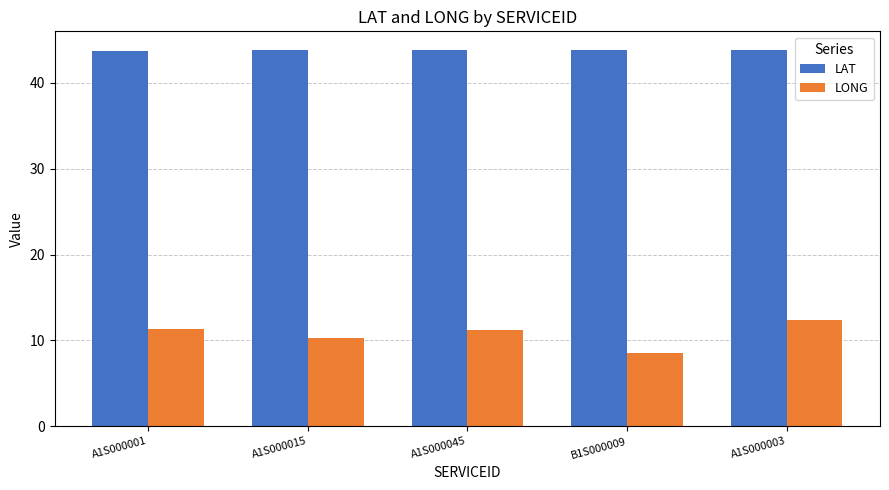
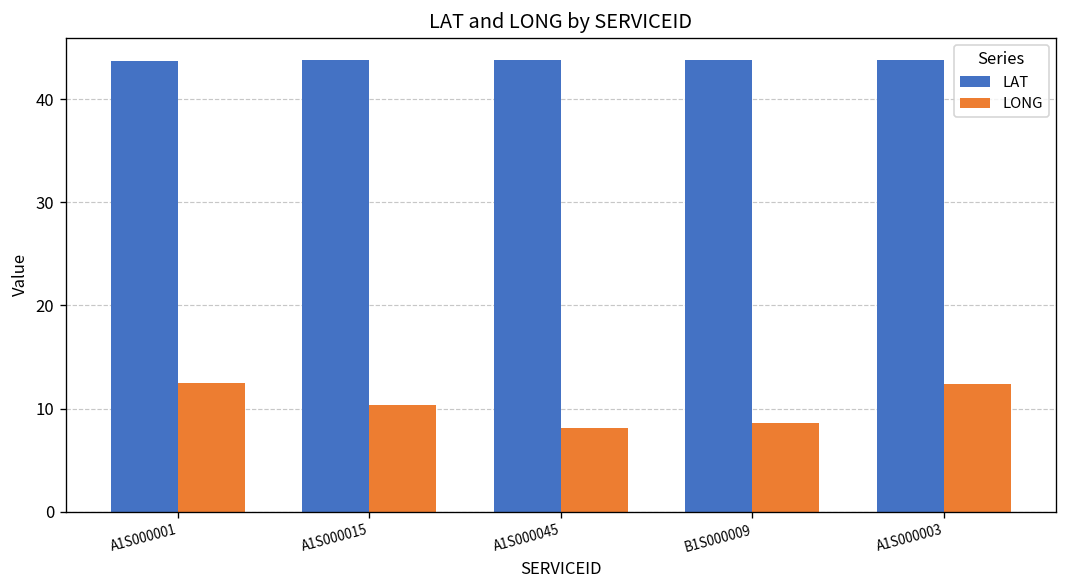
  {
    "LAT": {
      "A1S000001": 44,
      "A1S000015": 44,
      "A1S000045": 44,
      "B1S000009": 44,
      "A1S000003": 44
    },
    "LONG": {
-     "A1S000001": 11,
+     "A1S000001": 12,
      "A1S000015": 10,
-     "A1S000045": 11,
+     "A1S000045": 8,
      "B1S000009": 9,
      "A1S000003": 12
    }
  }
